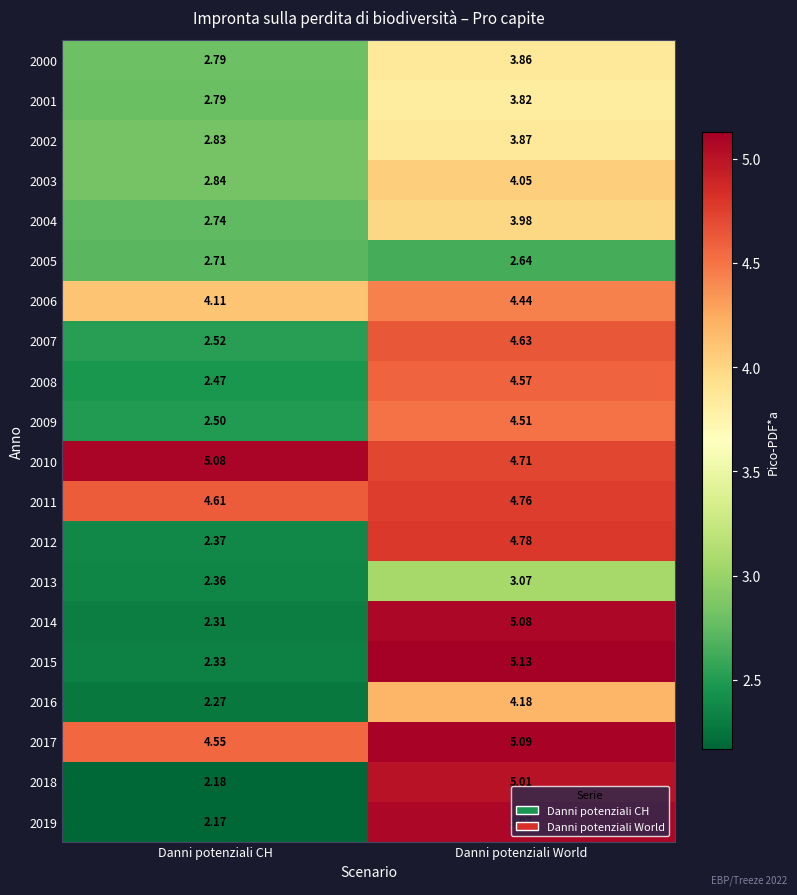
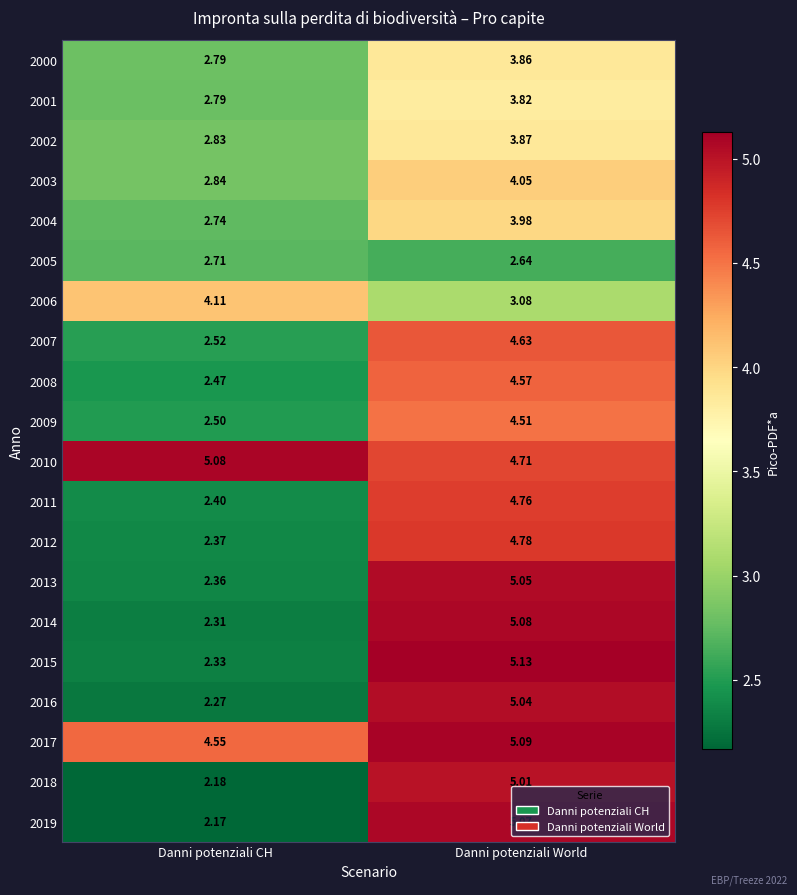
  {
    "2000": {
      "Danni potenziali CH": 2.79,
      "Danni potenziali World": 3.86
    },
    "2001": {
      "Danni potenziali CH": 2.79,
      "Danni potenziali World": 3.82
    },
    "2002": {
      "Danni potenziali CH": 2.83,
      "Danni potenziali World": 3.87
    },
    "2003": {
      "Danni potenziali CH": 2.84,
      "Danni potenziali World": 4.05
    },
    "2004": {
      "Danni potenziali CH": 2.74,
      "Danni potenziali World": 3.98
    },
    "2005": {
      "Danni potenziali CH": 2.71,
      "Danni potenziali World": 2.64
    },
    "2006": {
      "Danni potenziali CH": 4.11,
-     "Danni potenziali World": 4.44
+     "Danni potenziali World": 3.08
    },
    "2007": {
      "Danni potenziali CH": 2.52,
      "Danni potenziali World": 4.63
    },
    "2008": {
      "Danni potenziali CH": 2.47,
      "Danni potenziali World": 4.57
    },
    "2009": {
      "Danni potenziali CH": 2.50,
      "Danni potenziali World": 4.51
    },
    "2010": {
      "Danni potenziali CH": 5.08,
      "Danni potenziali World": 4.71
    },
    "2011": {
-     "Danni potenziali CH": 4.61,
+     "Danni potenziali CH": 2.40,
      "Danni potenziali World": 4.76
    },
    "2012": {
      "Danni potenziali CH": 2.37,
      "Danni potenziali World": 4.78
    },
    "2013": {
      "Danni potenziali CH": 2.36,
-     "Danni potenziali World": 3.07
+     "Danni potenziali World": 5.05
    },
    "2014": {
      "Danni potenziali CH": 2.31,
      "Danni potenziali World": 5.08
    },
    "2015": {
      "Danni potenziali CH": 2.33,
      "Danni potenziali World": 5.13
    },
    "2016": {
      "Danni potenziali CH": 2.27,
-     "Danni potenziali World": 4.18
+     "Danni potenziali World": 5.04
    },
    "2017": {
      "Danni potenziali CH": 4.55,
      "Danni potenziali World": 5.09
    },
    "2018": {
      "Danni potenziali CH": 2.18
    },
    "2019": {
      "Danni potenziali CH": 2.17
    }
  }
